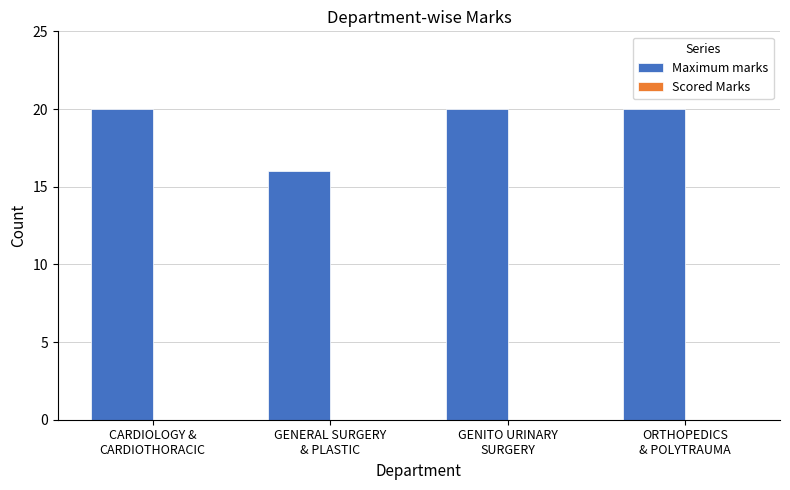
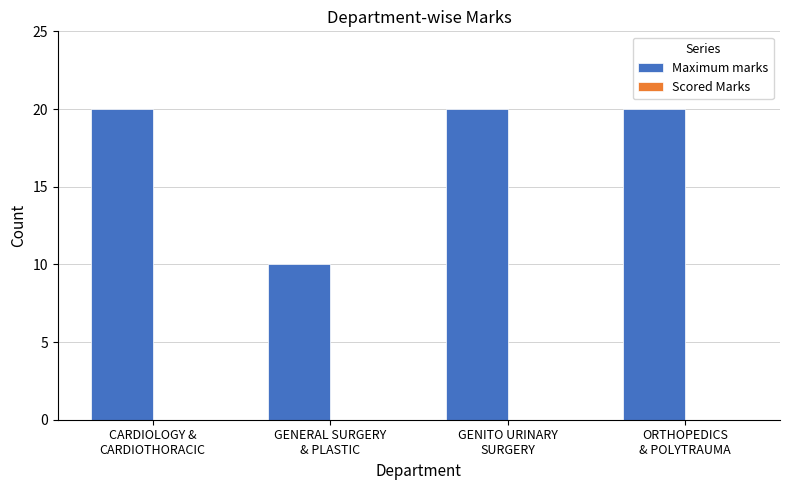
  {
    "Maximum marks": {
      "CARDIOLOGY & CARDIOTHORACIC": 20,
-     "GENERAL SURGERY & PLASTIC": 16,
+     "GENERAL SURGERY & PLASTIC": 10,
      "GENITO URINARY SURGERY": 20,
      "ORTHOPEDICS & POLYTRAUMA": 20
    },
    "Scored Marks": {
      "CARDIOLOGY & CARDIOTHORACIC": 0,
      "GENERAL SURGERY & PLASTIC": 0,
      "GENITO URINARY SURGERY": 0,
      "ORTHOPEDICS & POLYTRAUMA": 0
    }
  }
